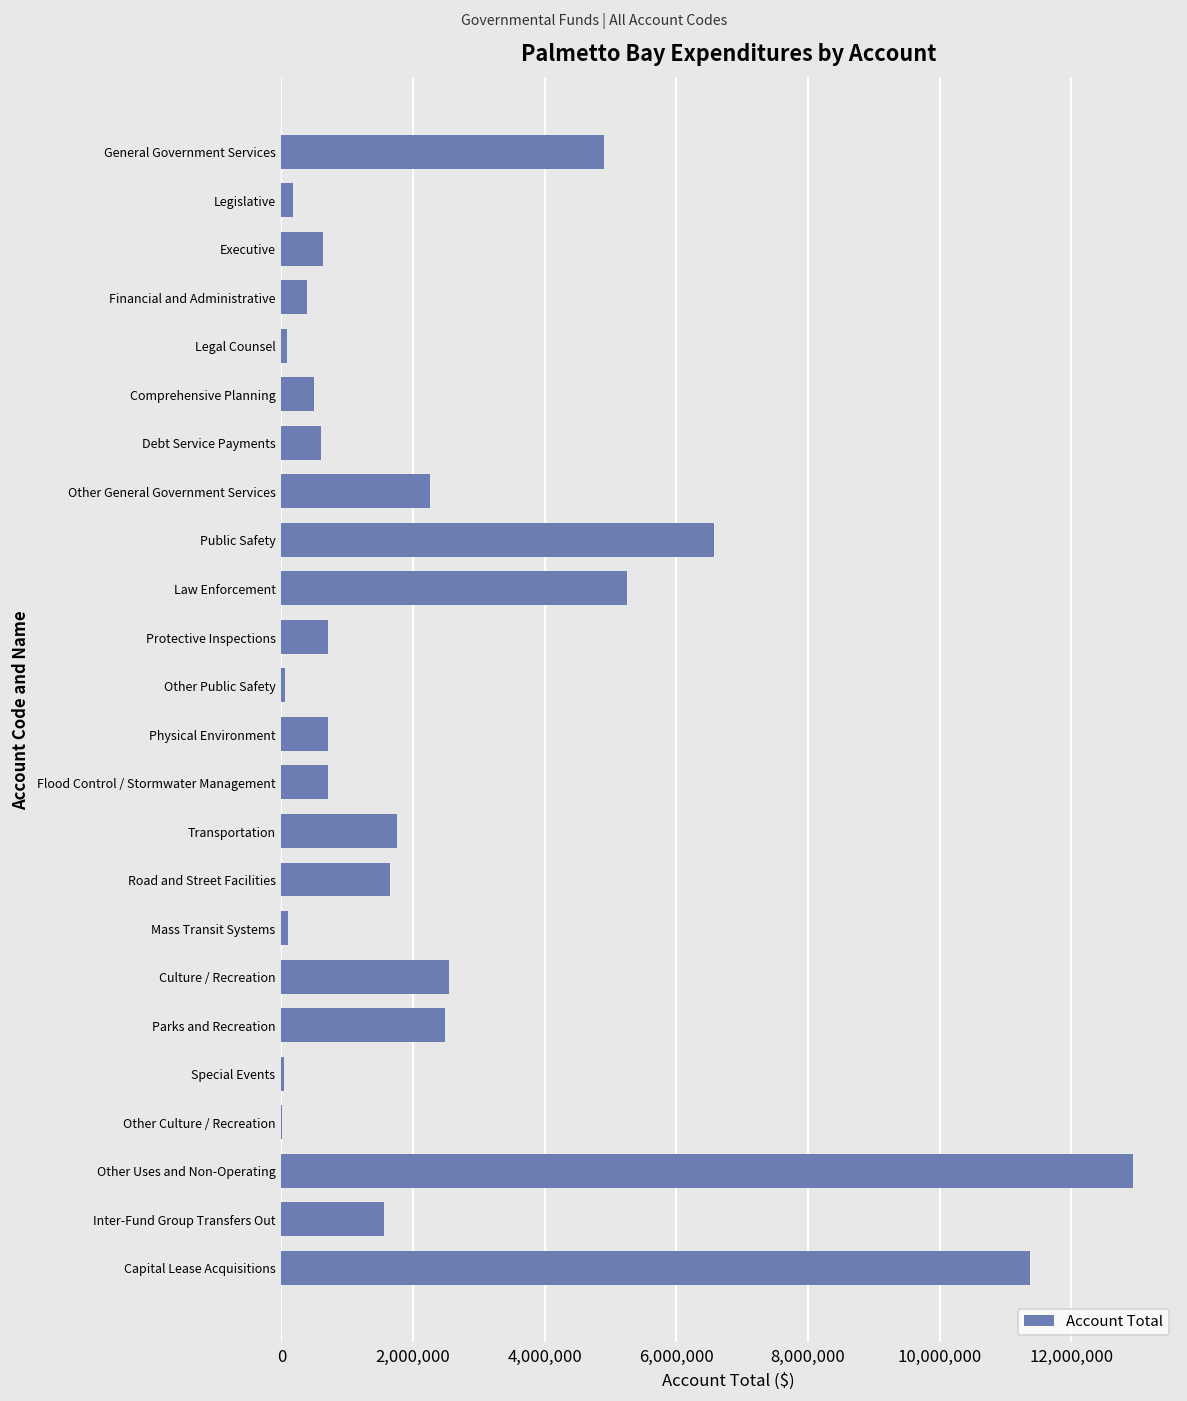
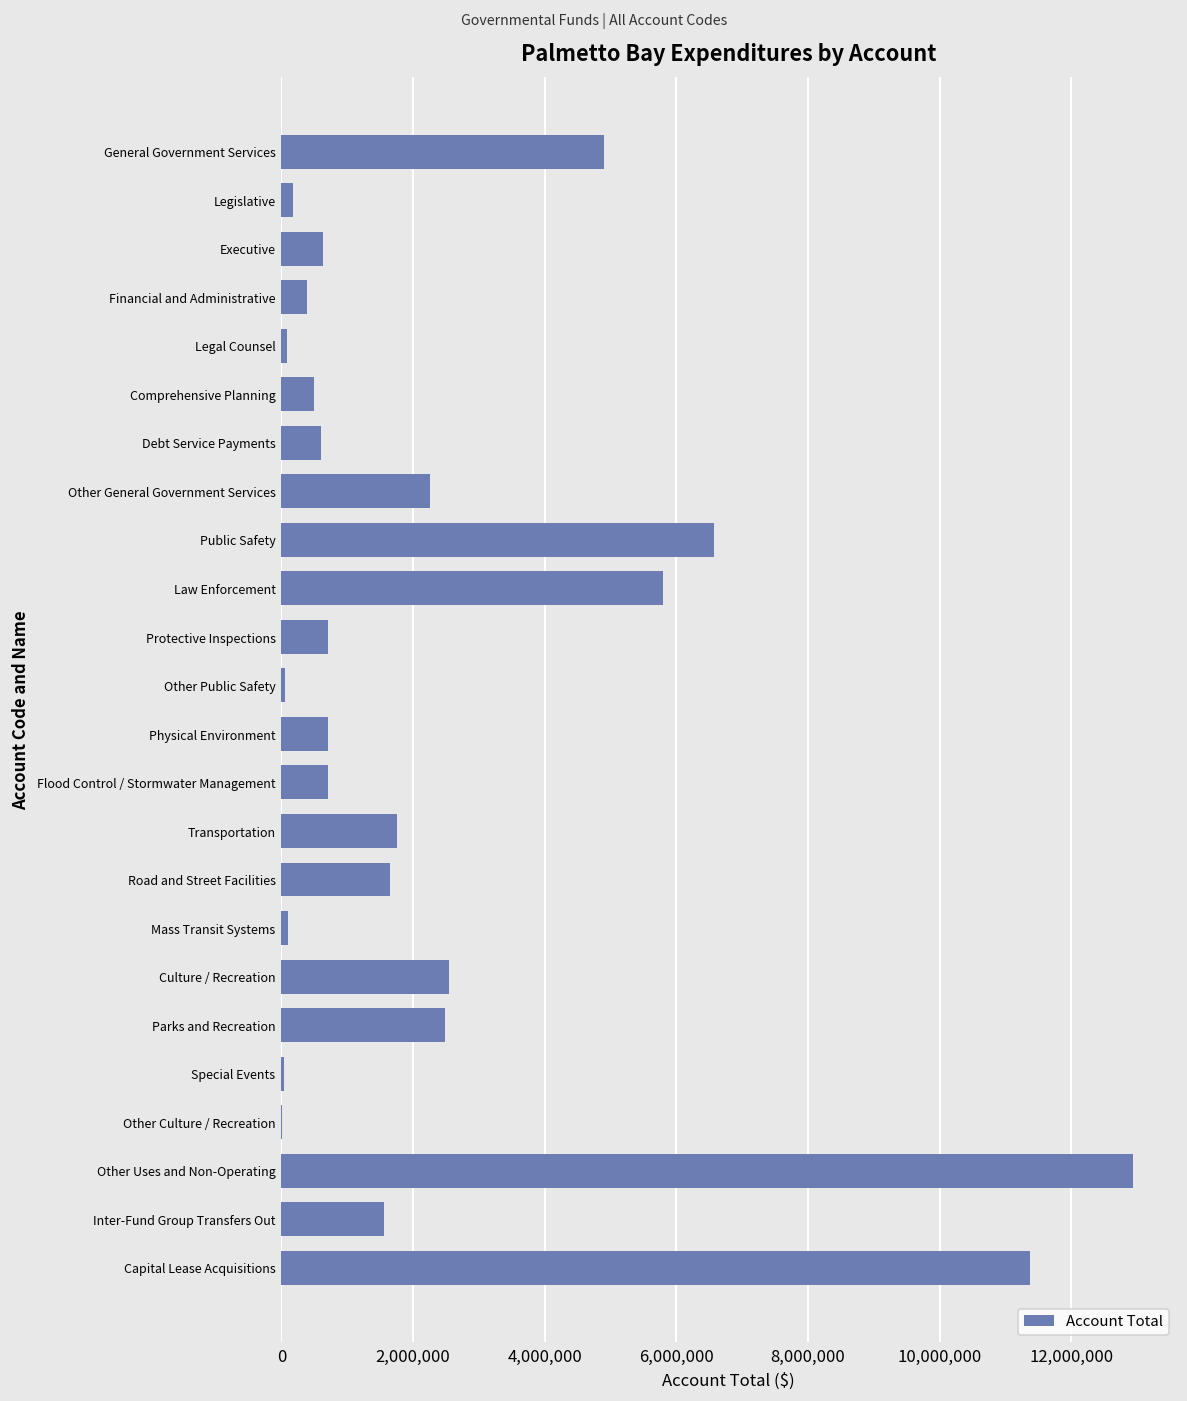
  {
    "General Government Services": "4,900,000",
    "Legislative": "200,000",
    "Executive": "600,000",
    "Financial and Administrative": "400,000",
    "Legal Counsel": "100,000",
    "Comprehensive Planning": "500,000",
    "Debt Service Payments": "600,000",
    "Other General Government Services": "2,300,000",
    "Public Safety": "6,600,000",
-   "Law Enforcement": "5,200,000",
+   "Law Enforcement": "5,800,000",
    "Protective Inspections": "700,000",
    "Other Public Safety": "100,000",
    "Physical Environment": "700,000",
    "Flood Control / Stormwater Management": "700,000",
    "Transportation": "1,700,000",
    "Road and Street Facilities": "1,700,000",
    "Mass Transit Systems": "100,000",
    "Culture / Recreation": "2,500,000",
    "Parks and Recreation": "2,500,000",
    "Other Uses and Non-Operating": "12,900,000",
    "Inter-Fund Group Transfers Out": "1,600,000",
    "Capital Lease Acquisitions": "11,400,000"
  }
